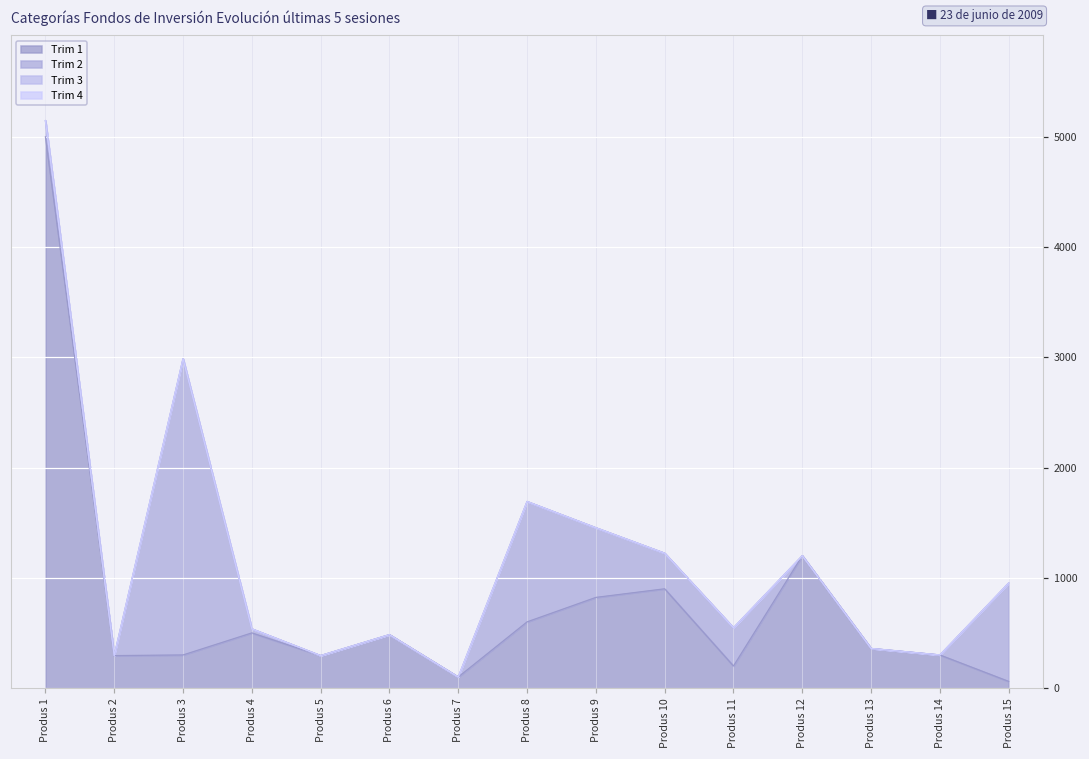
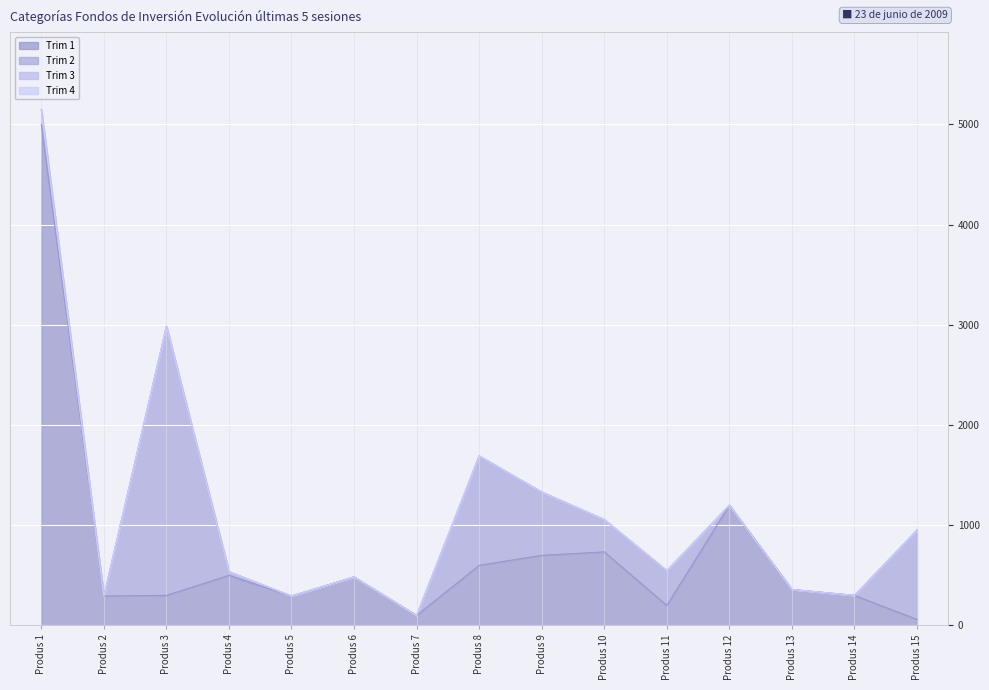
  {
    "Trim 1": {
      "Produs 1": 5000,
      "Produs 3": 300,
      "Produs 4": 500,
      "Produs 8": 600,
-     "Produs 9": 820,
-     "Produs 10": 900,
+     "Produs 9": 700,
+     "Produs 10": 730,
      "Produs 11": 200,
      "Produs 15": 60
    }
  }
